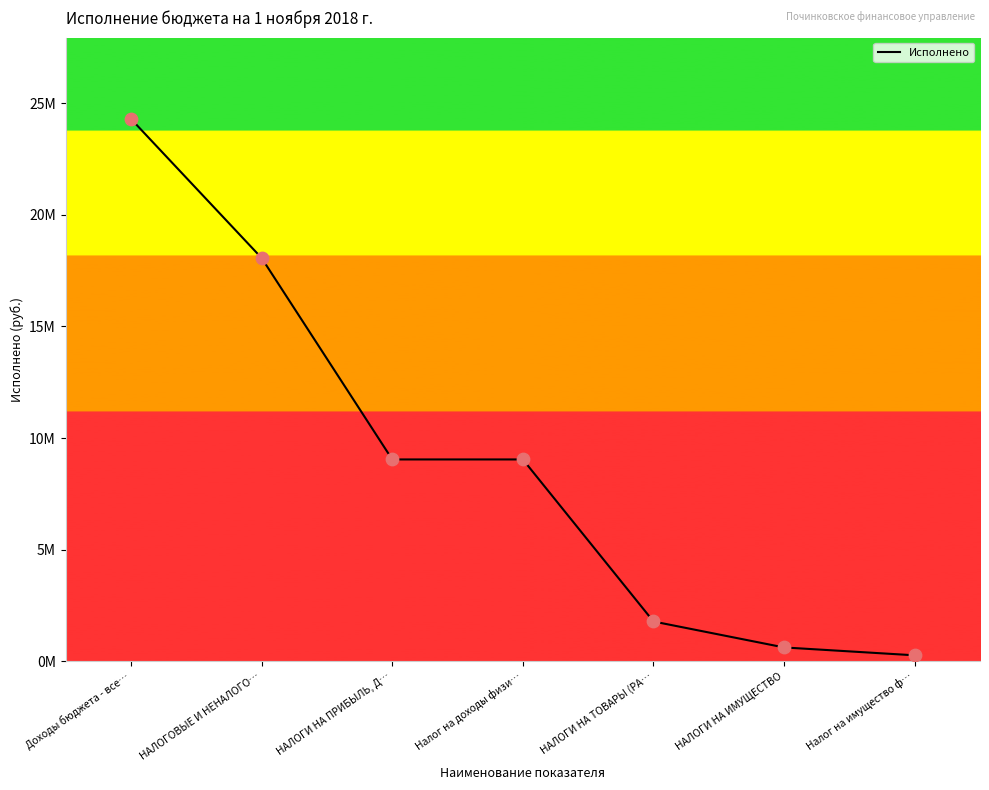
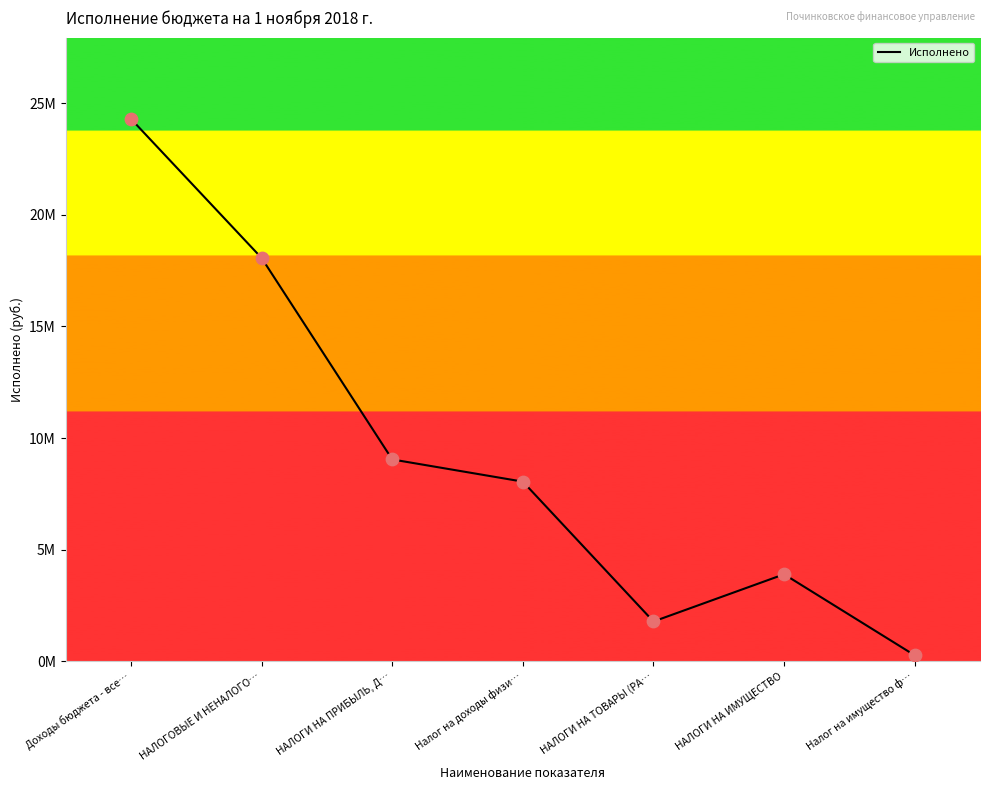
  {
    "Доходы бюджета - все…": 24300000,
    "НАЛОГОВЫЕ И НЕНАЛОГО…": 18100000,
    "НАЛОГИ НА ПРИБЫЛЬ, Д…": 9000000,
-   "Налог на доходы физи…": 9000000,
+   "Налог на доходы физи…": 8000000,
    "НАЛОГИ НА ТОВАРЫ (РА…": 1800000,
-   "НАЛОГИ НА ИМУЩЕСТВО": 600000,
+   "НАЛОГИ НА ИМУЩЕСТВО": 3900000,
    "Налог на имущество ф…": 300000
  }
